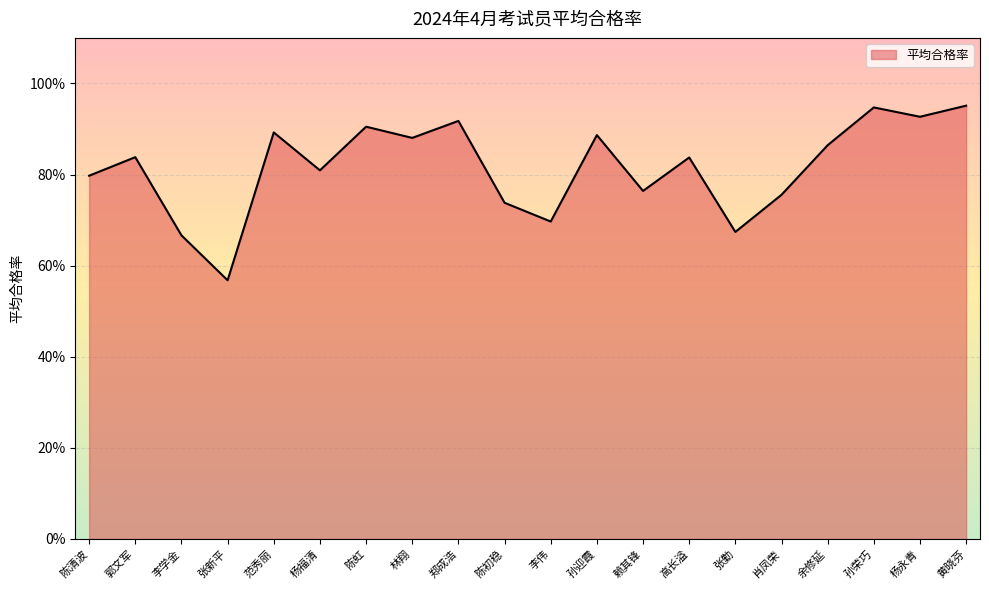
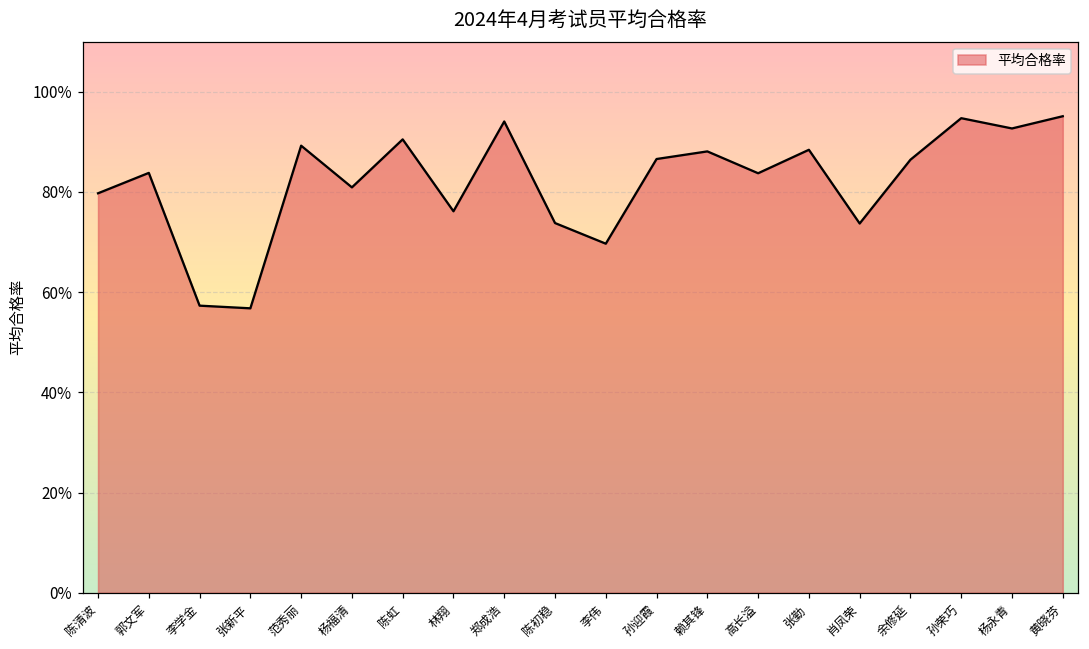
  {
    "陈清波": "80%",
    "郭文军": "84%",
-   "李学金": "67%",
+   "李学金": "57%",
    "张新平": "57%",
    "范秀丽": "89%",
    "杨福清": "81%",
    "陈虹": "91%",
-   "林翔": "88%",
-   "郑成浩": "92%",
+   "林翔": "76%",
+   "郑成浩": "94%",
    "陈初稳": "74%",
    "李伟": "70%",
-   "孙迎霞": "89%",
-   "赖其锋": "76%",
+   "孙迎霞": "87%",
+   "赖其锋": "88%",
    "高长溢": "84%",
-   "张勤": "67%",
-   "肖凤荣": "76%",
+   "张勤": "88%",
+   "肖凤荣": "74%",
    "余修延": "86%",
    "孙荣巧": "95%",
    "杨永青": "93%",
    "黄晓芬": "95%"
  }
